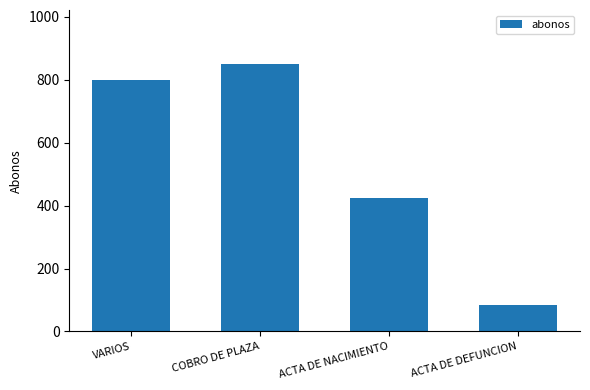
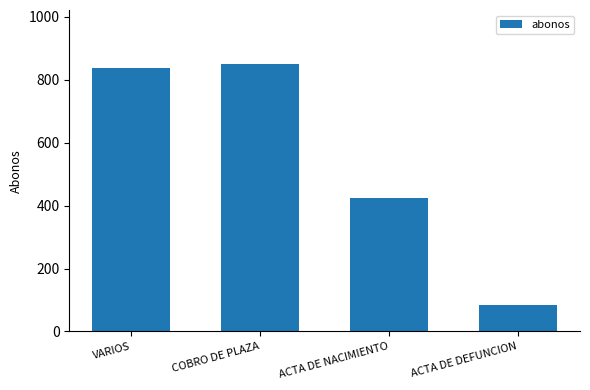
  {
-   "VARIOS": 800,
+   "VARIOS": 840,
    "COBRO DE PLAZA": 850,
    "ACTA DE NACIMIENTO": 420,
    "ACTA DE DEFUNCION": 80
  }
